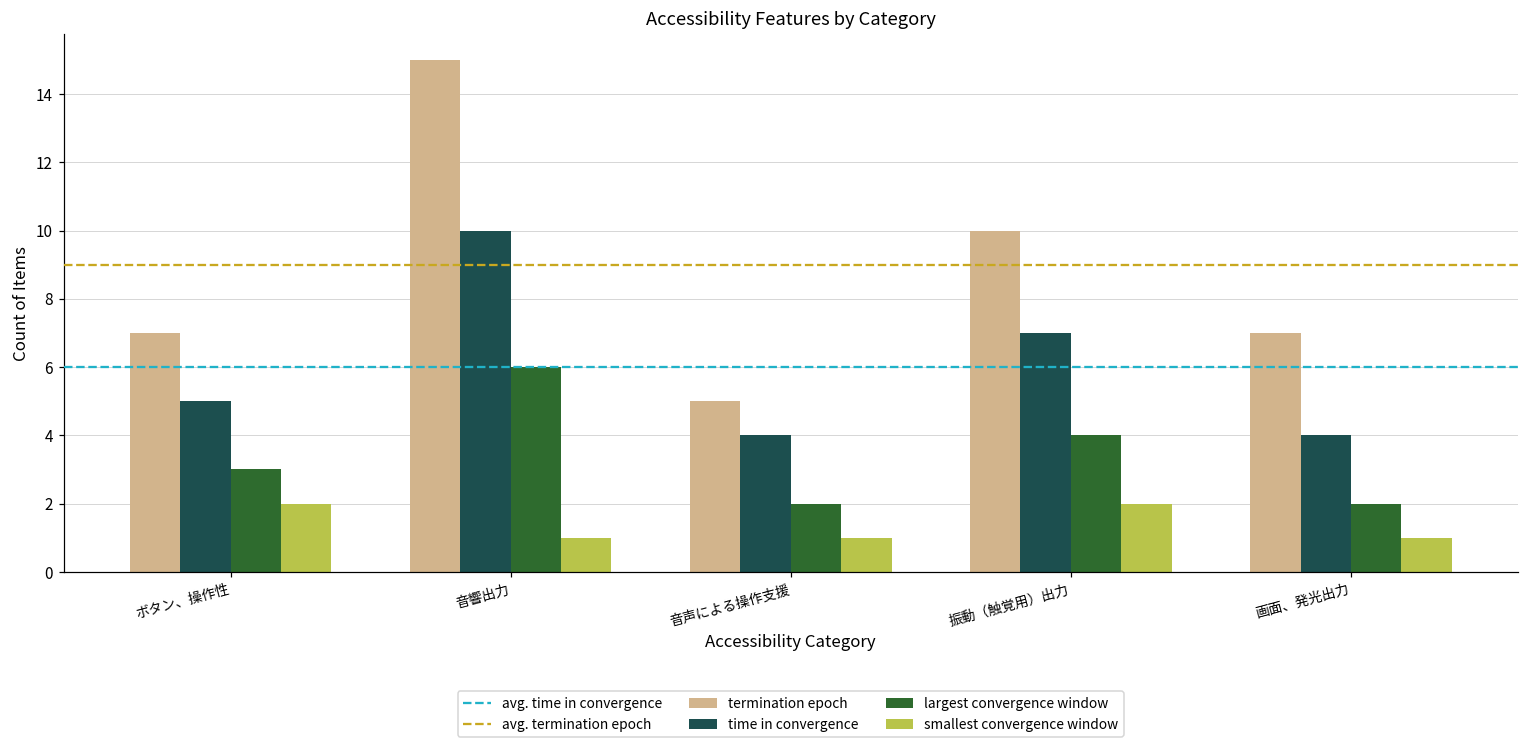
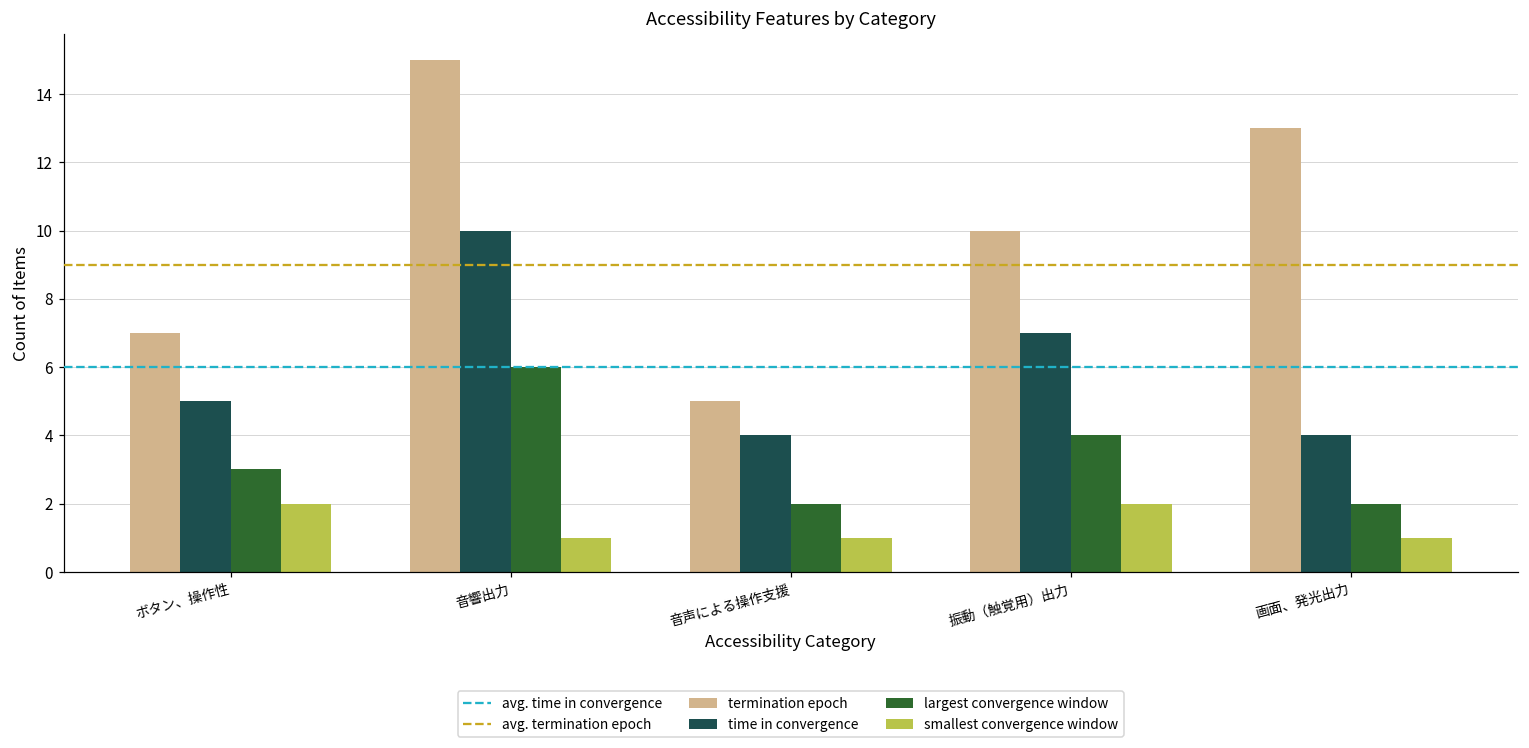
  {
    "termination epoch": {
      "ボタン、操作性": 7,
      "音響出力": 15,
      "音声による操作支援": 5,
      "振動（触覚用）出力": 10,
-     "画面、発光出力": 7
+     "画面、発光出力": 13
    },
    "smallest convergence window": {
      "ボタン、操作性": 2,
      "音響出力": 1,
      "音声による操作支援": 1,
      "振動（触覚用）出力": 2,
      "画面、発光出力": 1
    }
  }
